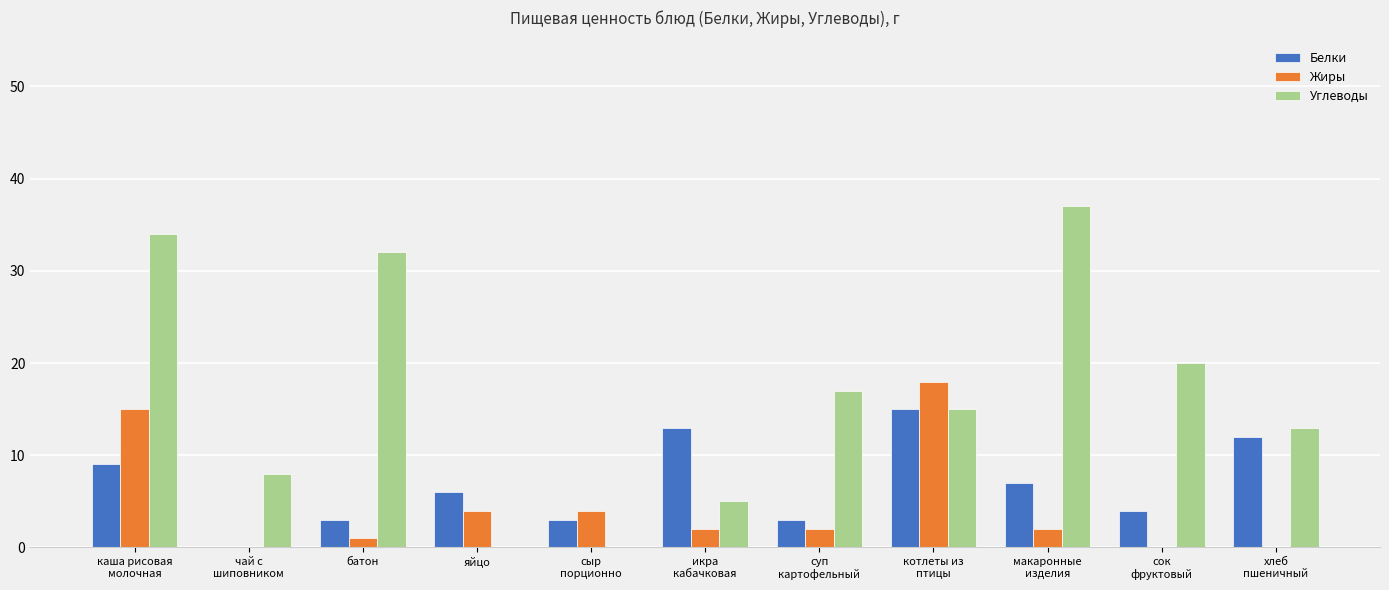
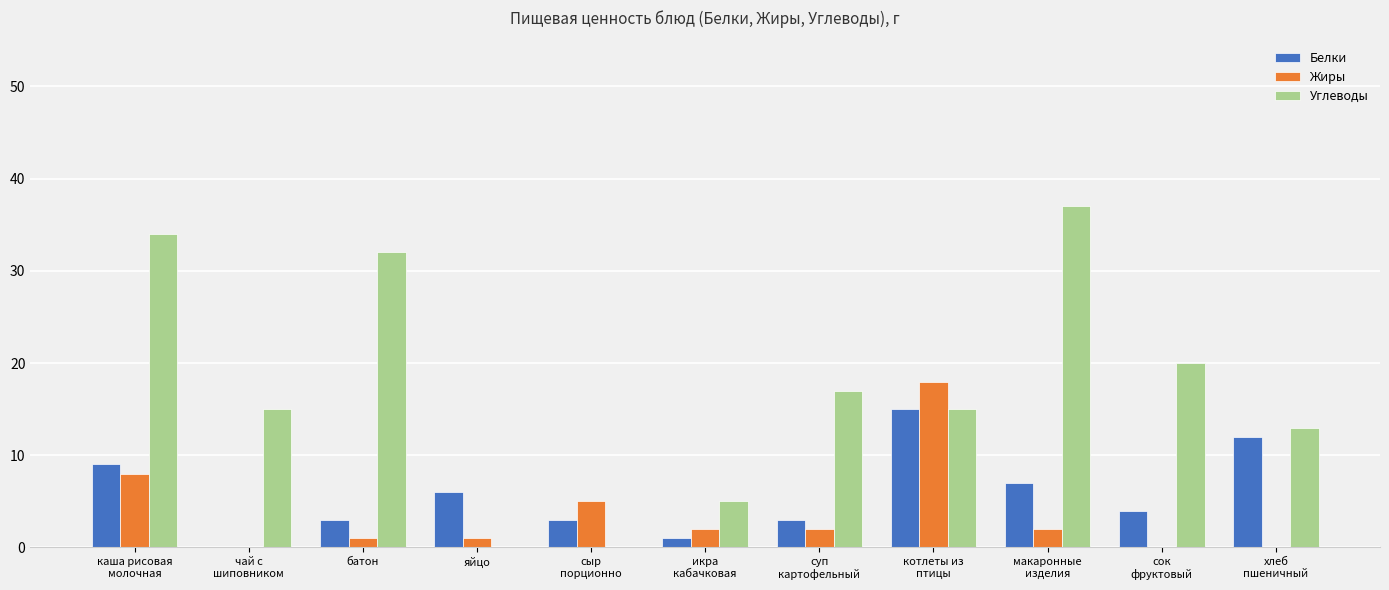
  {
    "Белки": {
      "каша рисовая молочная": 9,
      "чай с шиповником": 0,
      "батон": 3,
      "яйцо": 6,
      "сыр порционно": 3,
-     "икра кабачковая": 13,
+     "икра кабачковая": 1,
      "суп картофельный": 3,
      "котлеты из птицы": 15,
      "макаронные изделия": 7,
      "сок фруктовый": 4,
      "хлеб пшеничный": 12
    },
    "Жиры": {
-     "каша рисовая молочная": 15,
+     "каша рисовая молочная": 8,
      "чай с шиповником": 0,
      "батон": 1,
-     "яйцо": 4,
-     "сыр порционно": 4,
+     "яйцо": 1,
+     "сыр порционно": 5,
      "икра кабачковая": 2,
      "суп картофельный": 2,
      "котлеты из птицы": 18,
      "макаронные изделия": 2,
      "сок фруктовый": 0,
      "хлеб пшеничный": 0
    },
    "Углеводы": {
      "каша рисовая молочная": 34,
-     "чай с шиповником": 8,
+     "чай с шиповником": 15,
      "батон": 32,
      "яйцо": 0,
      "сыр порционно": 0,
      "икра кабачковая": 5,
      "суп картофельный": 17,
      "котлеты из птицы": 15,
      "макаронные изделия": 37,
      "сок фруктовый": 20,
      "хлеб пшеничный": 13
    }
  }
